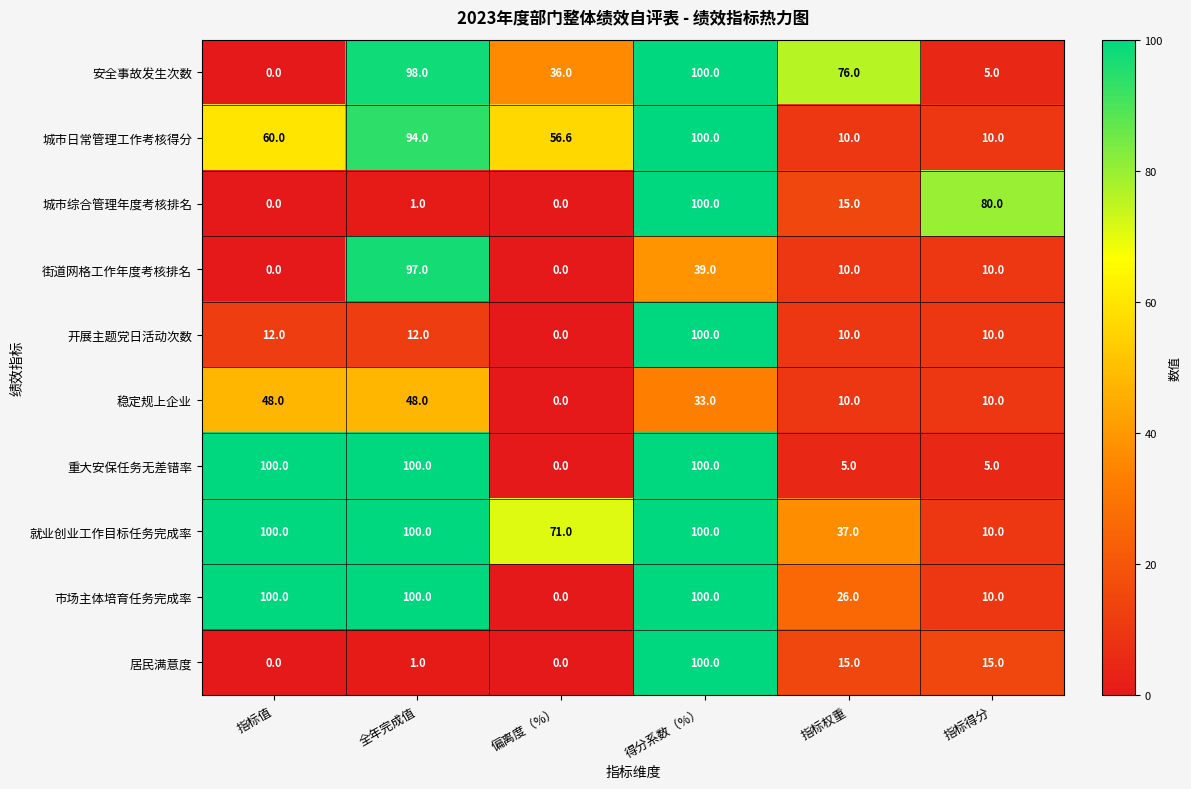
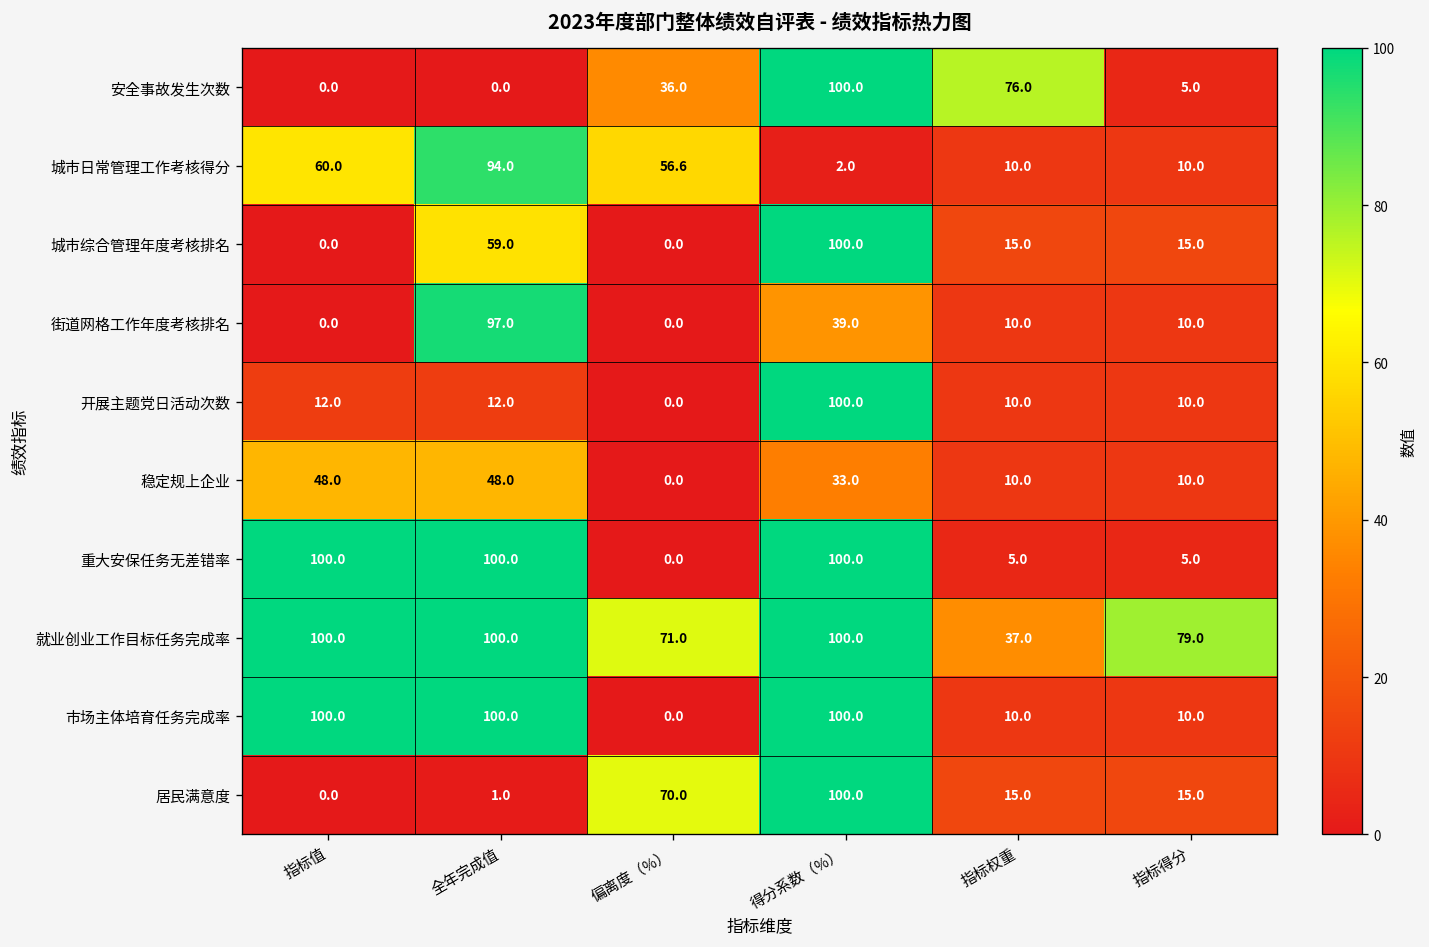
  {
    "安全事故发生次数": {
      "指标值": 0.0,
-     "全年完成值": 98.0,
+     "全年完成值": 0.0,
      "偏离度（%）": 36.0,
      "得分系数（%）": 100.0,
      "指标权重": 76.0,
      "指标得分": 5.0
    },
    "城市日常管理工作考核得分": {
      "指标值": 60.0,
      "全年完成值": 94.0,
      "偏离度（%）": 56.6,
-     "得分系数（%）": 100.0,
+     "得分系数（%）": 2.0,
      "指标权重": 10.0,
      "指标得分": 10.0
    },
    "城市综合管理年度考核排名": {
      "指标值": 0.0,
-     "全年完成值": 1.0,
+     "全年完成值": 59.0,
      "偏离度（%）": 0.0,
      "得分系数（%）": 100.0,
      "指标权重": 15.0,
-     "指标得分": 80.0
+     "指标得分": 15.0
    },
    "街道网格工作年度考核排名": {
      "指标值": 0.0,
      "全年完成值": 97.0,
      "偏离度（%）": 0.0,
      "得分系数（%）": 39.0,
      "指标权重": 10.0,
      "指标得分": 10.0
    },
    "开展主题党日活动次数": {
      "指标值": 12.0,
      "全年完成值": 12.0,
      "偏离度（%）": 0.0,
      "得分系数（%）": 100.0,
      "指标权重": 10.0,
      "指标得分": 10.0
    },
    "稳定规上企业": {
      "指标值": 48.0,
      "全年完成值": 48.0,
      "偏离度（%）": 0.0,
      "得分系数（%）": 33.0,
      "指标权重": 10.0,
      "指标得分": 10.0
    },
    "重大安保任务无差错率": {
      "指标值": 100.0,
      "全年完成值": 100.0,
      "偏离度（%）": 0.0,
      "得分系数（%）": 100.0,
      "指标权重": 5.0,
      "指标得分": 5.0
    },
    "就业创业工作目标任务完成率": {
      "指标值": 100.0,
      "全年完成值": 100.0,
      "偏离度（%）": 71.0,
      "得分系数（%）": 100.0,
      "指标权重": 37.0,
-     "指标得分": 10.0
+     "指标得分": 79.0
    },
    "市场主体培育任务完成率": {
      "指标值": 100.0,
      "全年完成值": 100.0,
      "偏离度（%）": 0.0,
      "得分系数（%）": 100.0,
-     "指标权重": 26.0,
+     "指标权重": 10.0,
      "指标得分": 10.0
    },
    "居民满意度": {
      "指标值": 0.0,
      "全年完成值": 1.0,
-     "偏离度（%）": 0.0,
+     "偏离度（%）": 70.0,
      "得分系数（%）": 100.0,
      "指标权重": 15.0,
      "指标得分": 15.0
    }
  }
